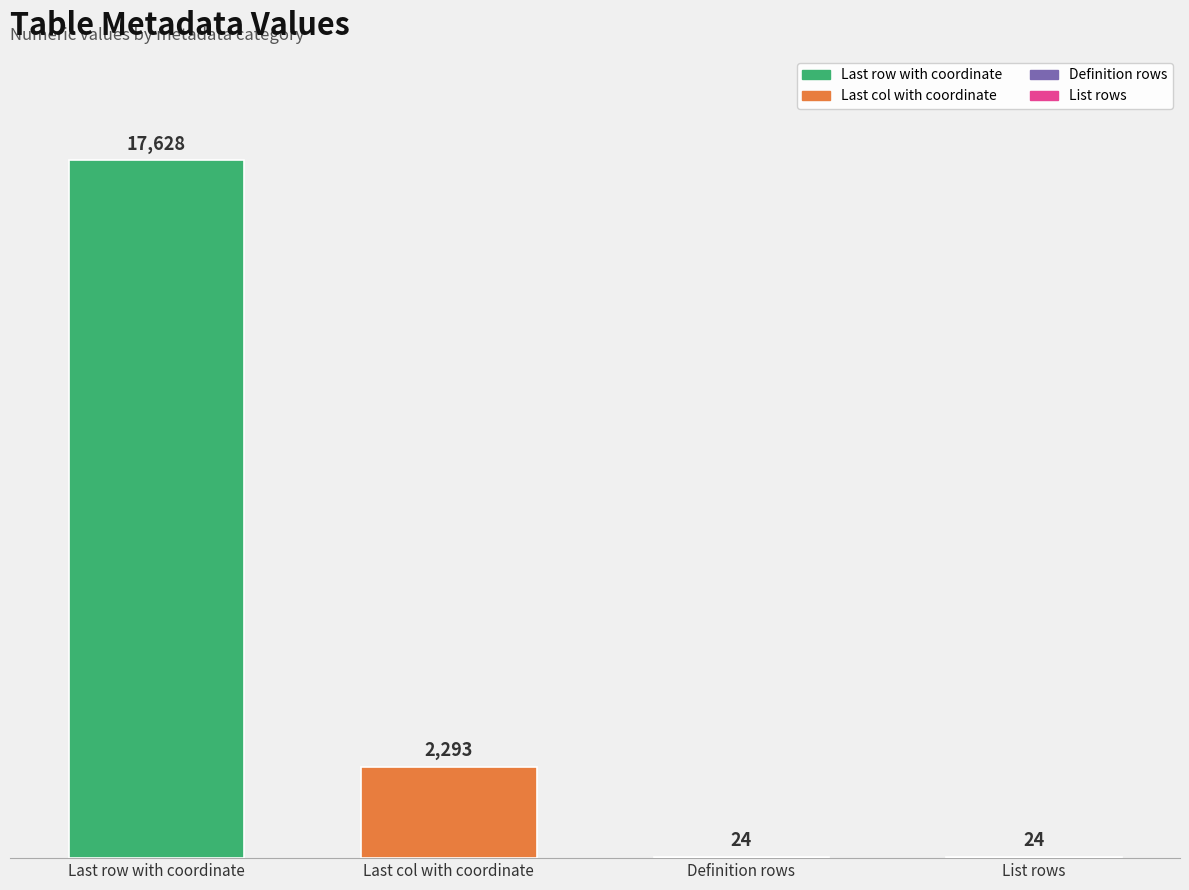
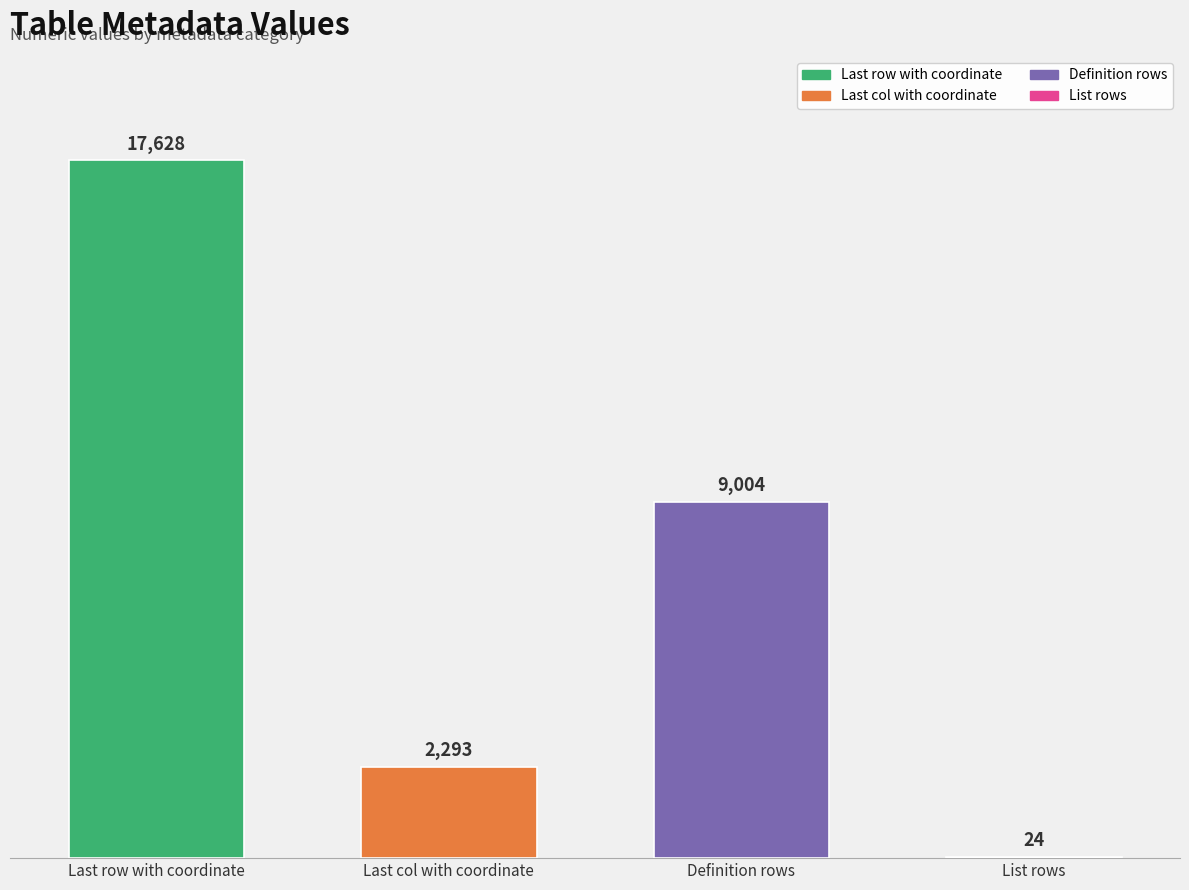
  {
    "Last row with coordinate": "17,628",
    "Last col with coordinate": "2,293",
-   "Definition rows": "24",
+   "Definition rows": "9,004",
    "List rows": "24"
  }
